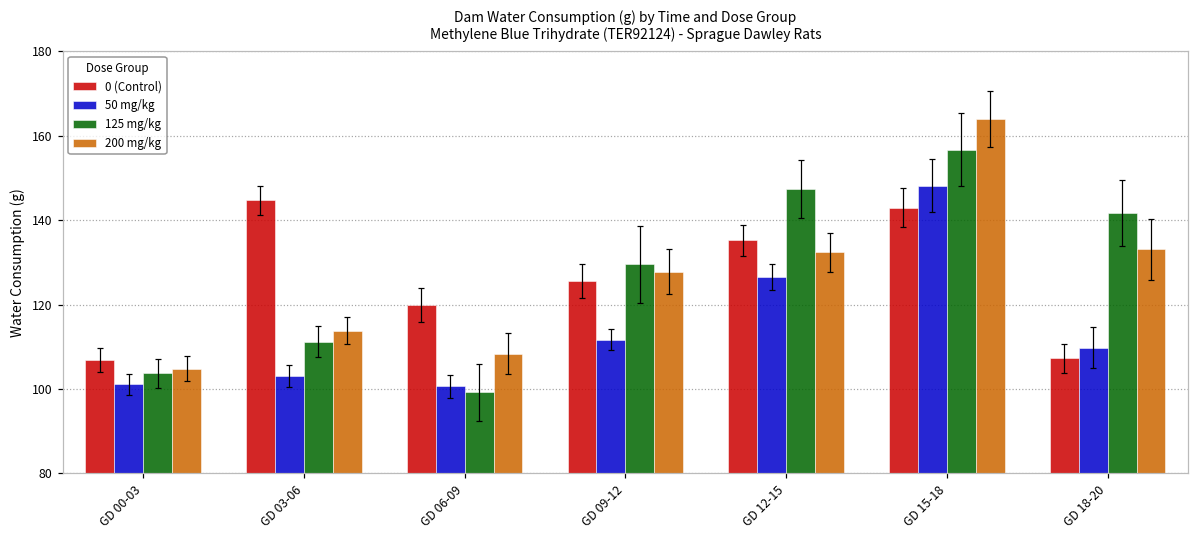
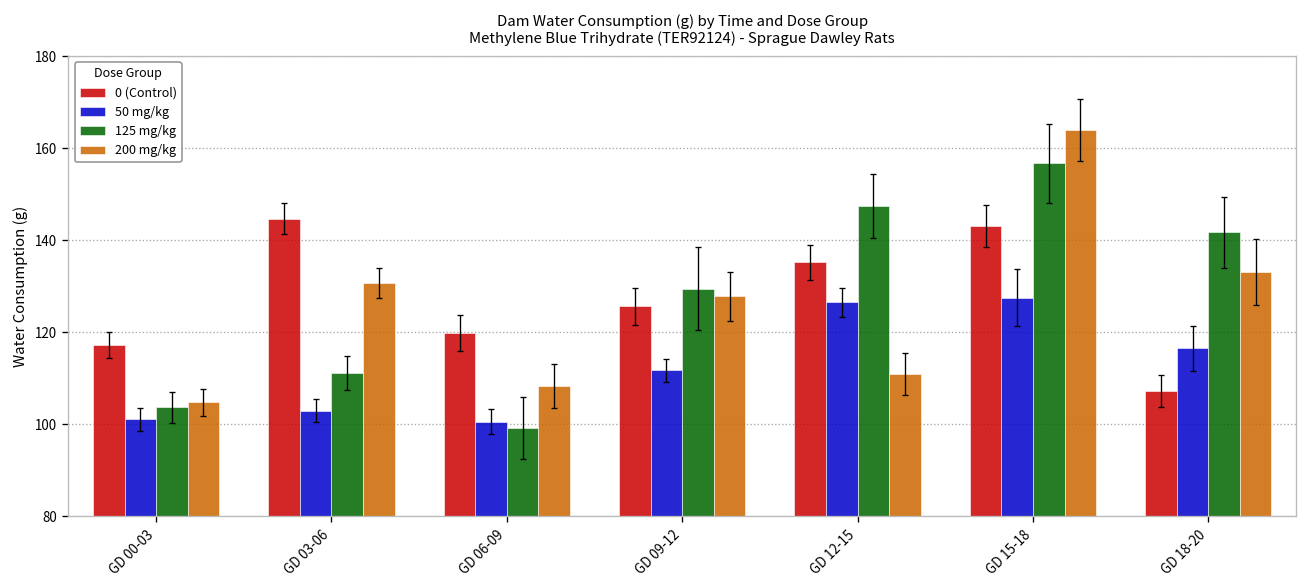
  {
    "0 (Control)": {
-     "GD 00-03": 107,
+     "GD 00-03": 117,
      "GD 03-06": 145,
      "GD 06-09": 120,
      "GD 09-12": 126,
      "GD 12-15": 135,
      "GD 15-18": 143,
      "GD 18-20": 107
    },
    "50 mg/kg": {
      "GD 00-03": 101,
      "GD 03-06": 103,
      "GD 06-09": 101,
      "GD 09-12": 112,
      "GD 12-15": 127,
-     "GD 15-18": 148,
-     "GD 18-20": 110
+     "GD 15-18": 128,
+     "GD 18-20": 117
    },
    "125 mg/kg": {
      "GD 00-03": 104,
      "GD 03-06": 111,
      "GD 06-09": 99,
      "GD 09-12": 130,
      "GD 12-15": 147,
      "GD 15-18": 157,
      "GD 18-20": 142
    },
    "200 mg/kg": {
      "GD 00-03": 105,
-     "GD 03-06": 114,
+     "GD 03-06": 131,
      "GD 06-09": 108,
      "GD 09-12": 128,
-     "GD 12-15": 132,
+     "GD 12-15": 111,
      "GD 15-18": 164,
      "GD 18-20": 133
    }
  }
